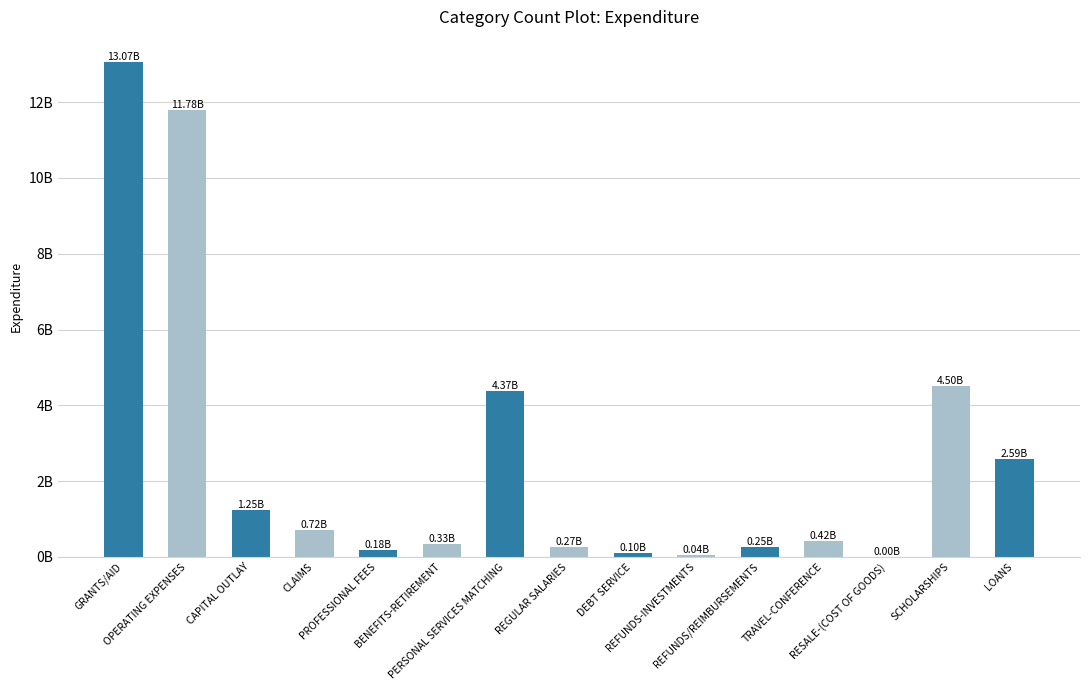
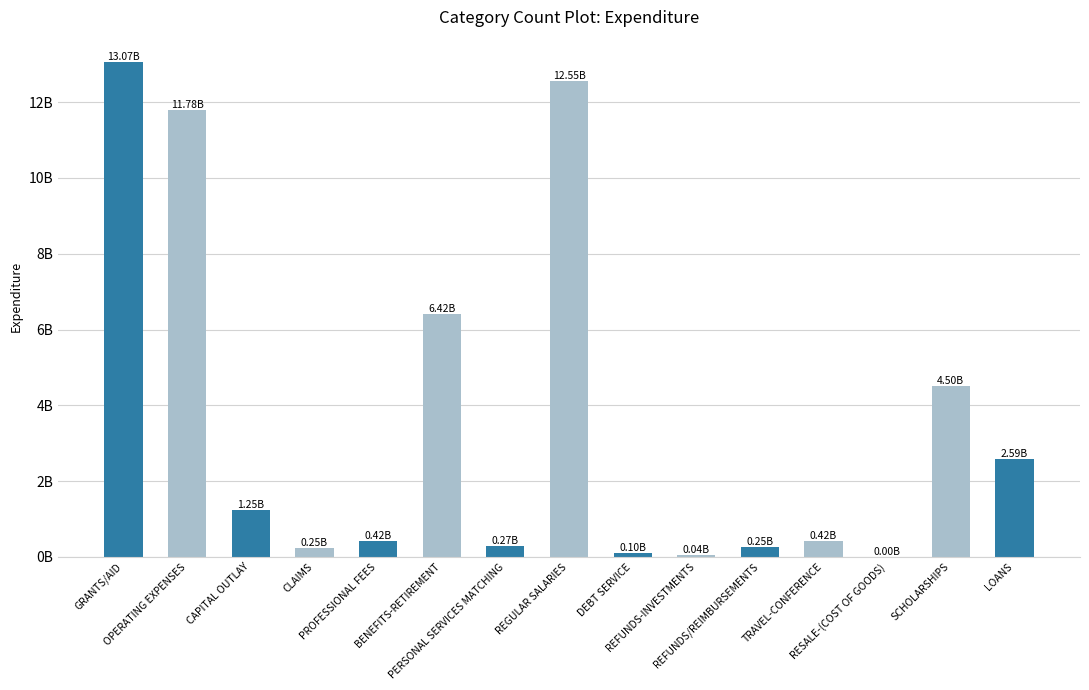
  {
    "GRANTS/AID": "13.07B",
    "OPERATING EXPENSES": "11.78B",
    "CAPITAL OUTLAY": "1.25B",
-   "CLAIMS": "0.72B",
-   "PROFESSIONAL FEES": "0.18B",
-   "BENEFITS-RETIREMENT": "0.33B",
-   "PERSONAL SERVICES MATCHING": "4.37B",
-   "REGULAR SALARIES": "0.27B",
+   "CLAIMS": "0.25B",
+   "PROFESSIONAL FEES": "0.42B",
+   "BENEFITS-RETIREMENT": "6.42B",
+   "PERSONAL SERVICES MATCHING": "0.27B",
+   "REGULAR SALARIES": "12.55B",
    "DEBT SERVICE": "0.10B",
    "REFUNDS-INVESTMENTS": "0.04B",
    "REFUNDS/REIMBURSEMENTS": "0.25B",
    "TRAVEL-CONFERENCE": "0.42B",
    "SCHOLARSHIPS": "4.50B",
    "LOANS": "2.59B"
  }
